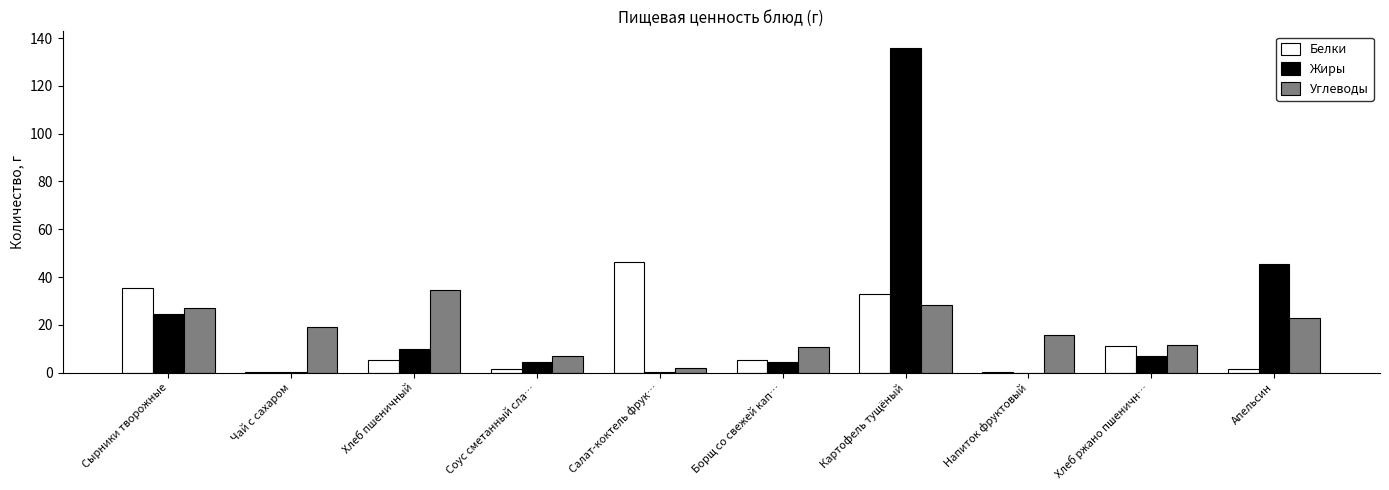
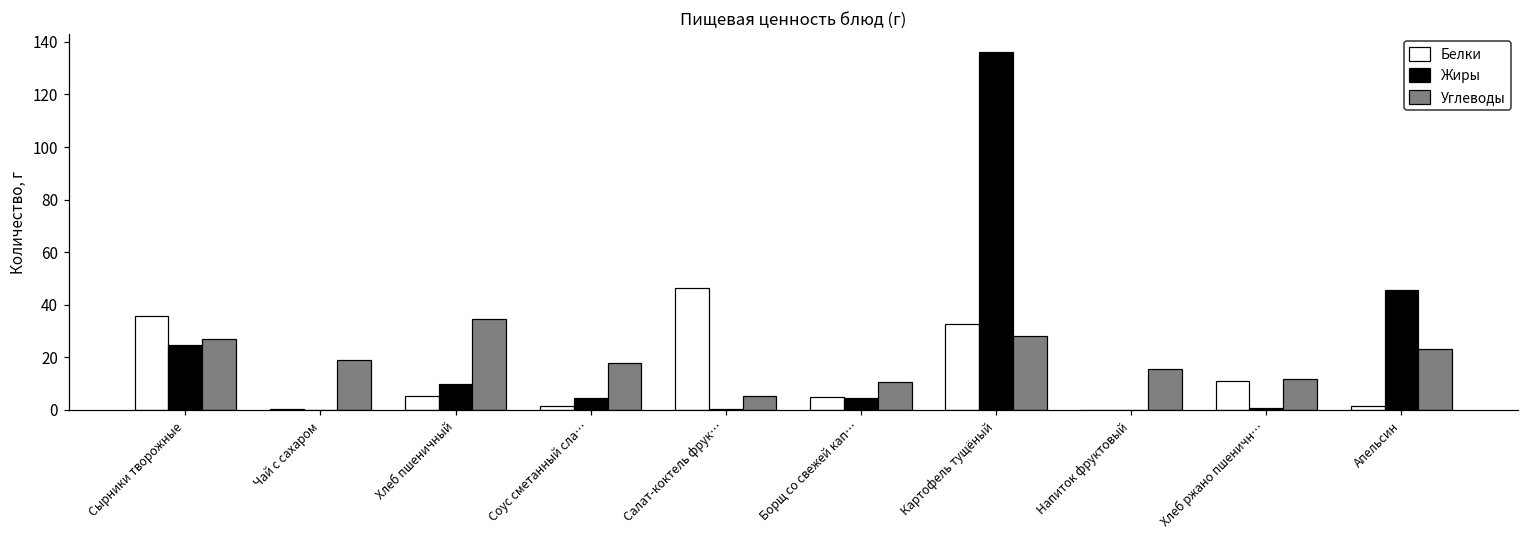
  {
    "Белки": {
      "Сырники творожные": 36,
      "Хлеб пшеничный": 5,
      "Соус сметанный сла…": 2,
      "Салат-коктель фрук…": 46,
      "Борщ со свежей кап…": 5,
      "Картофель тущёный": 33,
      "Хлеб ржано пшеничн…": 11,
      "Апельсин": 1
    },
    "Жиры": {
      "Сырники творожные": 25,
      "Хлеб пшеничный": 10,
      "Соус сметанный сла…": 4,
      "Борщ со свежей кап…": 5,
      "Картофель тущёный": 136,
      "Напиток фруктовый": 0,
-     "Хлеб ржано пшеничн…": 7,
+     "Хлеб ржано пшеничн…": 1,
      "Апельсин": 46
    },
    "Углеводы": {
      "Сырники творожные": 27,
      "Чай с сахаром": 19,
      "Хлеб пшеничный": 34,
-     "Соус сметанный сла…": 7,
-     "Салат-коктель фрук…": 2,
+     "Соус сметанный сла…": 18,
+     "Салат-коктель фрук…": 5,
      "Борщ со свежей кап…": 11,
      "Картофель тущёный": 28,
      "Напиток фруктовый": 16,
      "Хлеб ржано пшеничн…": 12,
      "Апельсин": 23
    }
  }
